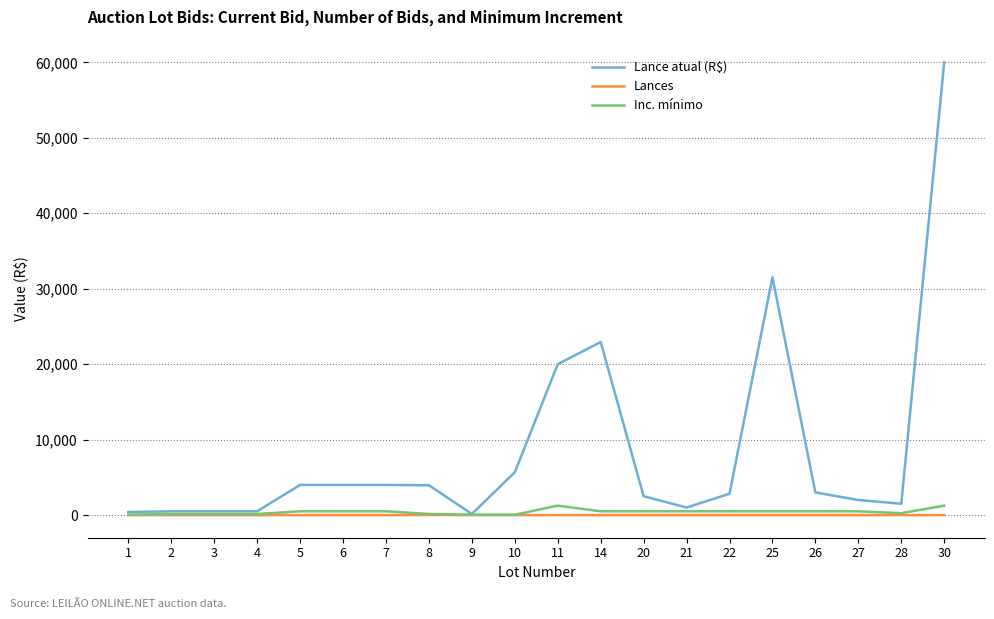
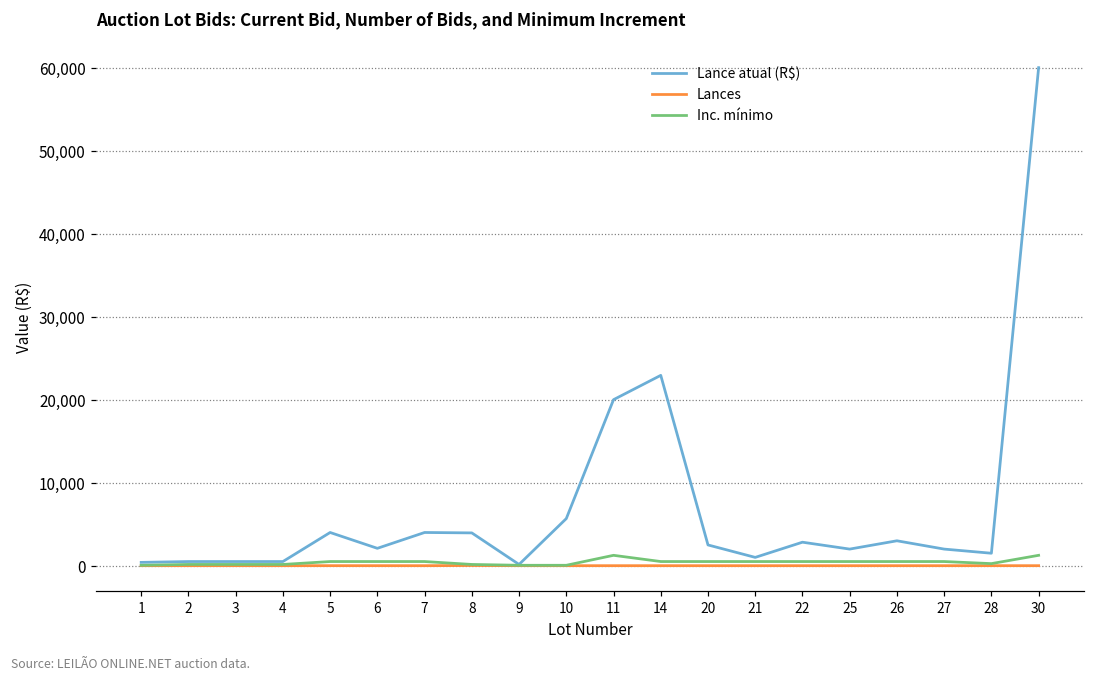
  {
    "Lance atual (R$)": {
      "1": "0",
      "2": "1,000",
      "3": "1,000",
      "4": "1,000",
      "5": "4,000",
-     "6": "4,000",
+     "6": "2,000",
      "7": "4,000",
      "8": "4,000",
      "10": "6,000",
      "11": "20,000",
      "14": "23,000",
      "20": "3,000",
      "21": "1,000",
      "22": "3,000",
-     "25": "32,000",
+     "25": "2,000",
      "26": "3,000",
      "27": "2,000",
      "28": "2,000",
      "30": "60,000"
    },
    "Lances": {
      "5": "0",
      "6": "0",
      "7": "0",
      "11": "0",
      "14": "0",
      "20": "0",
      "21": "0",
      "22": "0",
      "25": "0",
      "26": "0",
      "27": "0",
      "30": "0"
    },
    "Inc. mínimo": {
      "5": "1,000",
      "6": "1,000",
      "7": "1,000",
      "11": "1,000",
      "14": "1,000",
      "20": "1,000",
      "21": "1,000",
      "22": "1,000",
      "25": "1,000",
      "26": "1,000",
      "27": "1,000",
      "30": "1,000"
    }
  }
